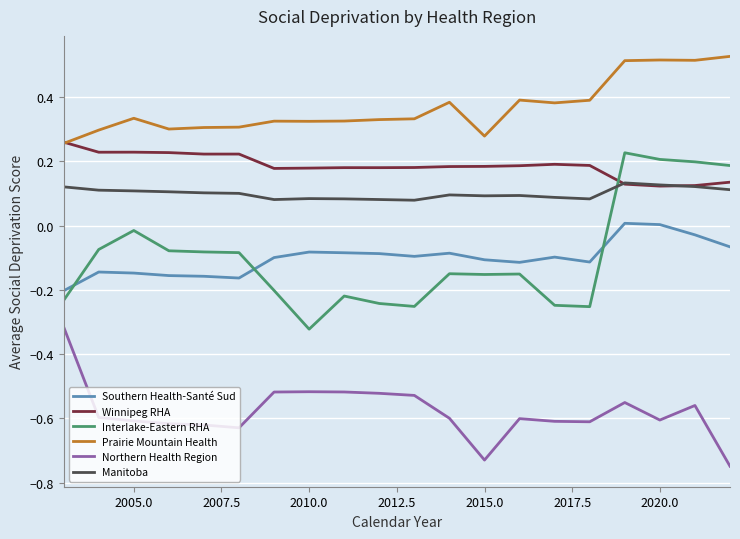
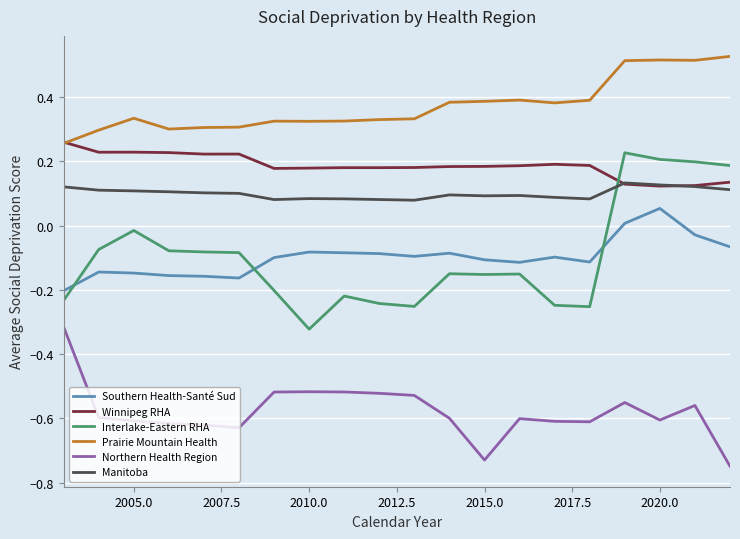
  {
    "Southern Health-Santé Sud": {
      "2005.0": -0.15,
      "2010.0": -0.08,
      "2015.0": -0.11,
-     "2020.0": 0.00
+     "2020.0": 0.05
    },
    "Interlake-Eastern RHA": {
      "2005.0": -0.02,
      "2010.0": -0.32,
      "2015.0": -0.15,
      "2020.0": 0.21
    },
    "Prairie Mountain Health": {
      "2005.0": 0.33,
      "2010.0": 0.32,
-     "2015.0": 0.28,
+     "2015.0": 0.39,
      "2020.0": 0.52
    },
    "Northern Health Region": {
      "2010.0": -0.52,
      "2015.0": -0.73,
      "2020.0": -0.61
    }
  }
